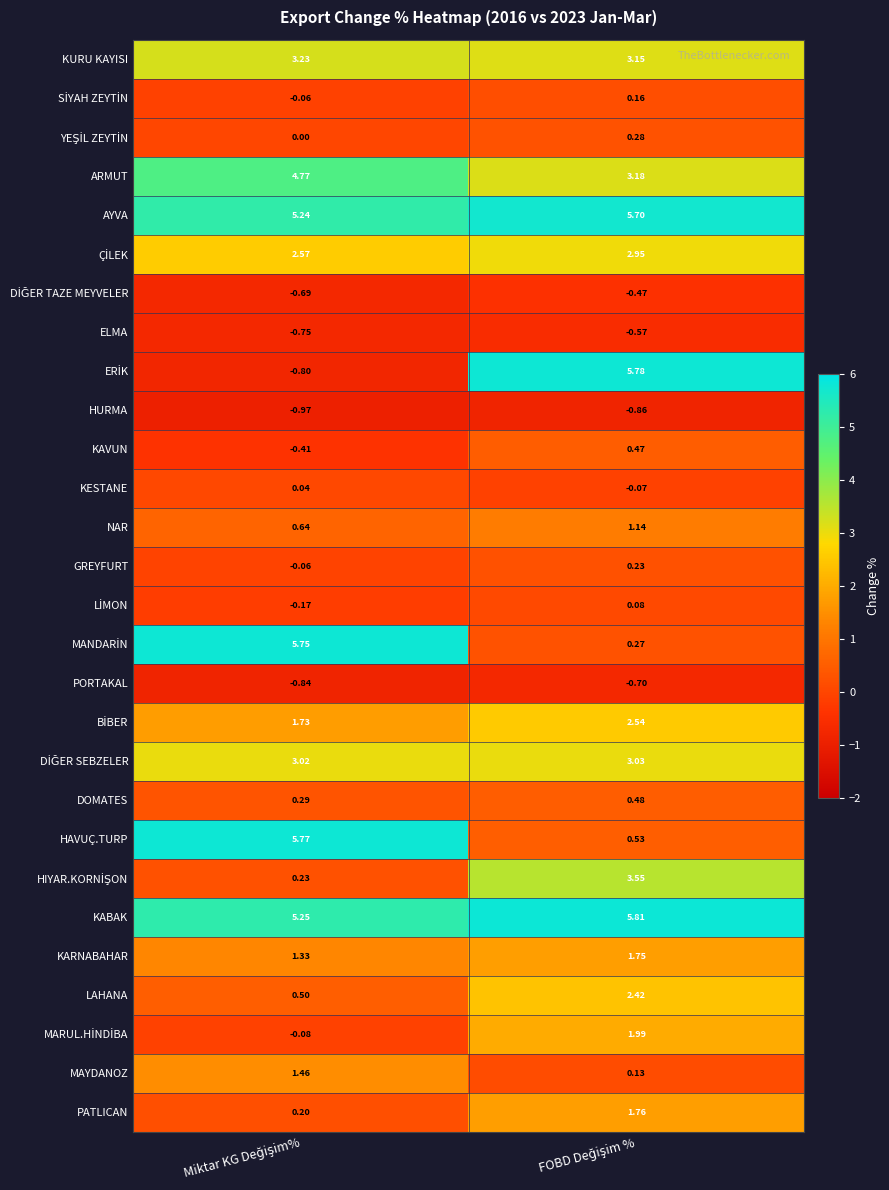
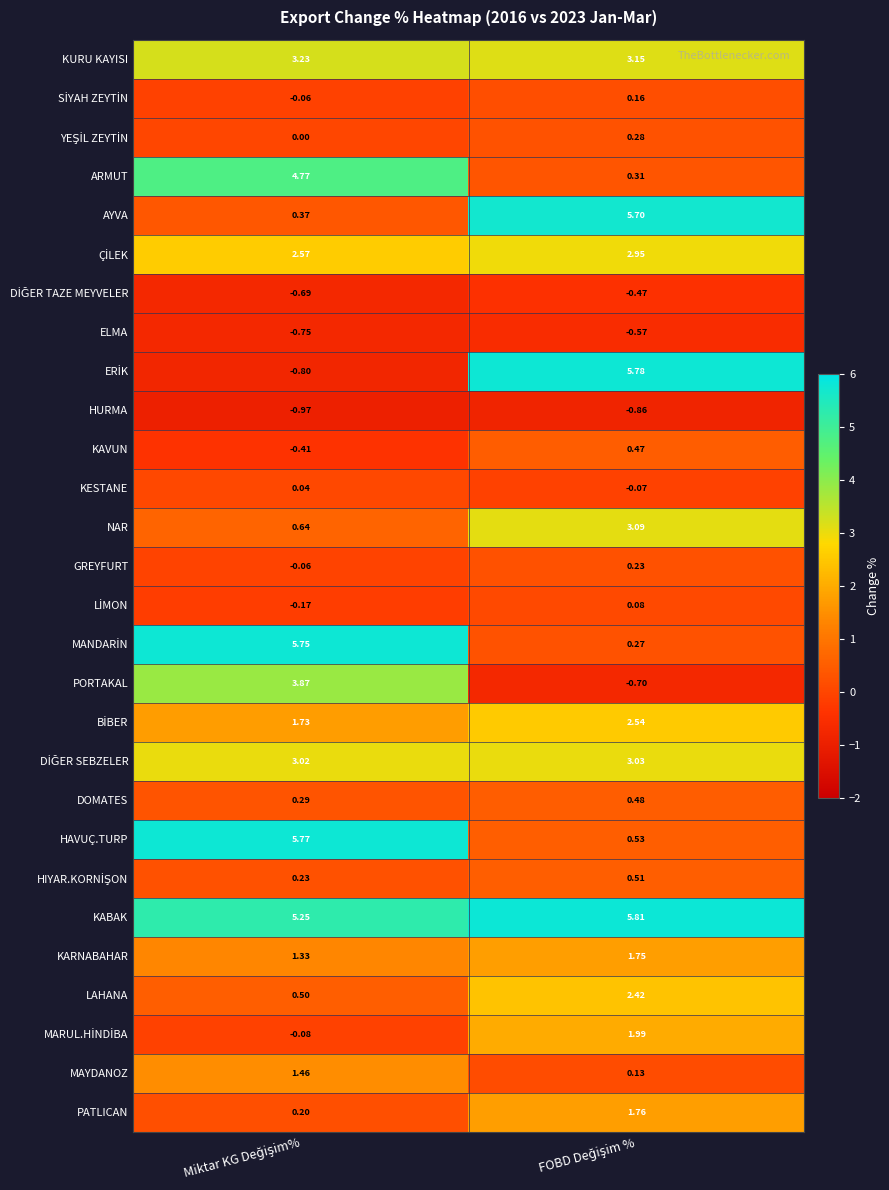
  {
    "KURU KAYISI": {
      "Miktar KG Değişim%": 3.23
    },
    "SİYAH ZEYTİN": {
      "Miktar KG Değişim%": -0.06,
      "FOBD Değişim %": 0.16
    },
    "YEŞİL ZEYTİN": {
      "Miktar KG Değişim%": 0.00,
      "FOBD Değişim %": 0.28
    },
    "ARMUT": {
      "Miktar KG Değişim%": 4.77,
-     "FOBD Değişim %": 3.18
+     "FOBD Değişim %": 0.31
    },
    "AYVA": {
-     "Miktar KG Değişim%": 5.24,
+     "Miktar KG Değişim%": 0.37,
      "FOBD Değişim %": 5.70
    },
    "ÇİLEK": {
      "Miktar KG Değişim%": 2.57,
      "FOBD Değişim %": 2.95
    },
    "DİĞER TAZE MEYVELER": {
      "Miktar KG Değişim%": -0.69,
      "FOBD Değişim %": -0.47
    },
    "ELMA": {
      "Miktar KG Değişim%": -0.75,
      "FOBD Değişim %": -0.57
    },
    "ERİK": {
      "Miktar KG Değişim%": -0.80,
      "FOBD Değişim %": 5.78
    },
    "HURMA": {
      "Miktar KG Değişim%": -0.97,
      "FOBD Değişim %": -0.86
    },
    "KAVUN": {
      "Miktar KG Değişim%": -0.41,
      "FOBD Değişim %": 0.47
    },
    "KESTANE": {
      "Miktar KG Değişim%": 0.04,
      "FOBD Değişim %": -0.07
    },
    "NAR": {
      "Miktar KG Değişim%": 0.64,
-     "FOBD Değişim %": 1.14
+     "FOBD Değişim %": 3.09
    },
    "GREYFURT": {
      "Miktar KG Değişim%": -0.06,
      "FOBD Değişim %": 0.23
    },
    "LİMON": {
      "Miktar KG Değişim%": -0.17,
      "FOBD Değişim %": 0.08
    },
    "MANDARİN": {
      "Miktar KG Değişim%": 5.75,
      "FOBD Değişim %": 0.27
    },
    "PORTAKAL": {
-     "Miktar KG Değişim%": -0.84,
+     "Miktar KG Değişim%": 3.87,
      "FOBD Değişim %": -0.70
    },
    "BİBER": {
      "Miktar KG Değişim%": 1.73,
      "FOBD Değişim %": 2.54
    },
    "DİĞER SEBZELER": {
      "Miktar KG Değişim%": 3.02,
      "FOBD Değişim %": 3.03
    },
    "DOMATES": {
      "Miktar KG Değişim%": 0.29,
      "FOBD Değişim %": 0.48
    },
    "HAVUÇ.TURP": {
      "Miktar KG Değişim%": 5.77,
      "FOBD Değişim %": 0.53
    },
    "HIYAR.KORNİŞON": {
      "Miktar KG Değişim%": 0.23,
-     "FOBD Değişim %": 3.55
+     "FOBD Değişim %": 0.51
    },
    "KABAK": {
      "Miktar KG Değişim%": 5.25,
      "FOBD Değişim %": 5.81
    },
    "KARNABAHAR": {
      "Miktar KG Değişim%": 1.33,
      "FOBD Değişim %": 1.75
    },
    "LAHANA": {
      "Miktar KG Değişim%": 0.50,
      "FOBD Değişim %": 2.42
    },
    "MARUL.HİNDİBA": {
      "Miktar KG Değişim%": -0.08,
      "FOBD Değişim %": 1.99
    },
    "MAYDANOZ": {
      "Miktar KG Değişim%": 1.46,
      "FOBD Değişim %": 0.13
    },
    "PATLICAN": {
      "Miktar KG Değişim%": 0.20,
      "FOBD Değişim %": 1.76
    }
  }
